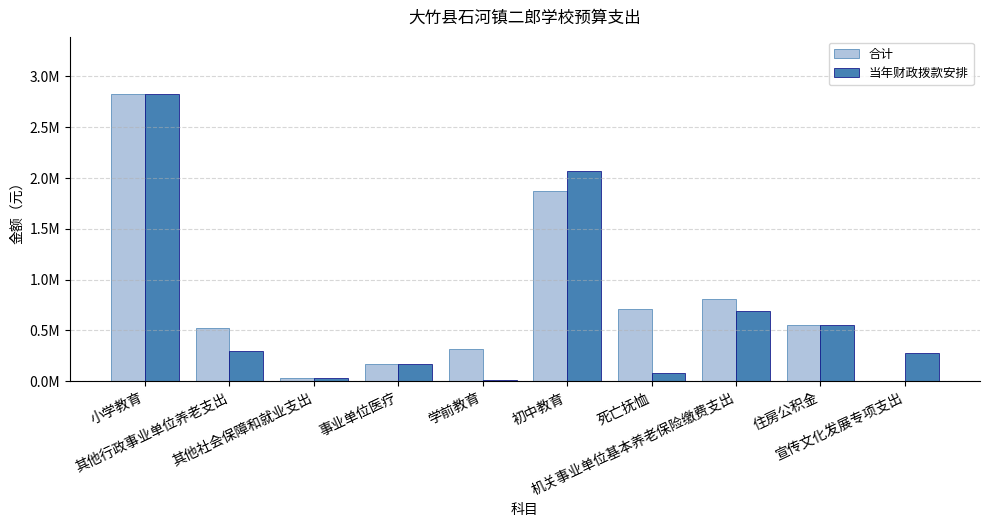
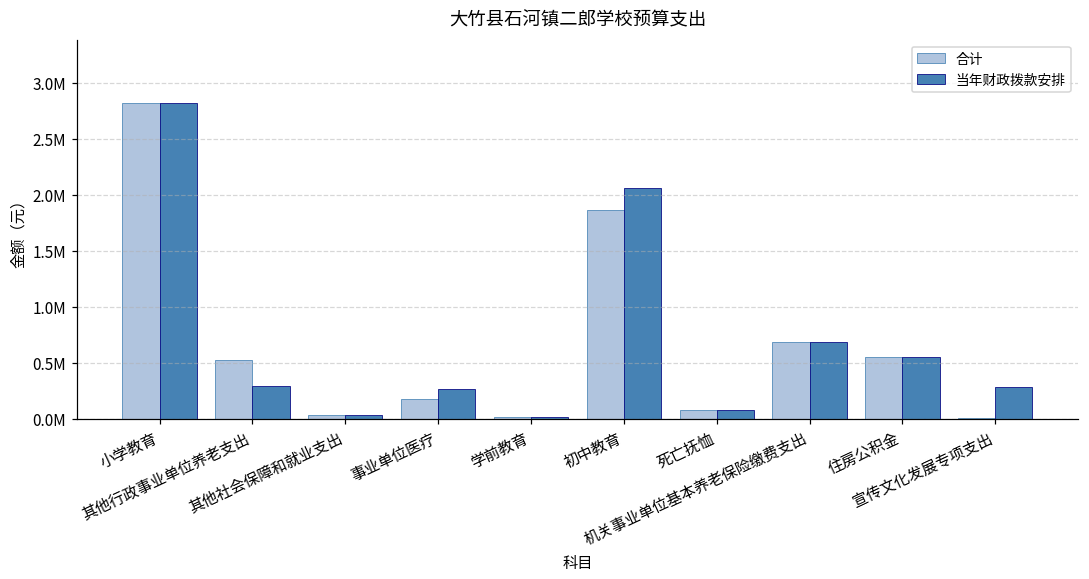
  {
    "合计": {
      "小学教育": 2820000,
      "其他行政事业单位养老支出": 530000,
      "其他社会保障和就业支出": 30000,
      "事业单位医疗": 170000,
-     "学前教育": 320000,
+     "学前教育": 20000,
      "初中教育": 1870000,
-     "死亡抚恤": 710000,
-     "机关事业单位基本养老保险缴费支出": 800000,
+     "死亡抚恤": 80000,
+     "机关事业单位基本养老保险缴费支出": 690000,
      "住房公积金": 550000
    },
    "当年财政拨款安排": {
      "小学教育": 2820000,
      "其他行政事业单位养老支出": 290000,
      "其他社会保障和就业支出": 30000,
-     "事业单位医疗": 170000,
+     "事业单位医疗": 270000,
      "初中教育": 2060000,
      "死亡抚恤": 80000,
      "机关事业单位基本养老保险缴费支出": 690000,
      "住房公积金": 550000,
      "宣传文化发展专项支出": 280000
    }
  }
